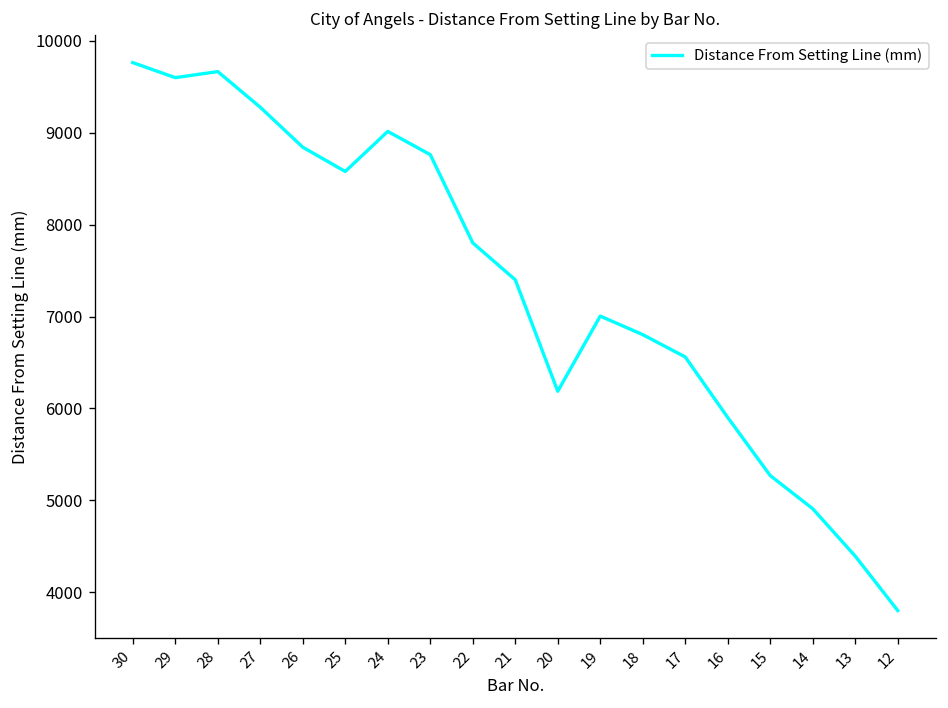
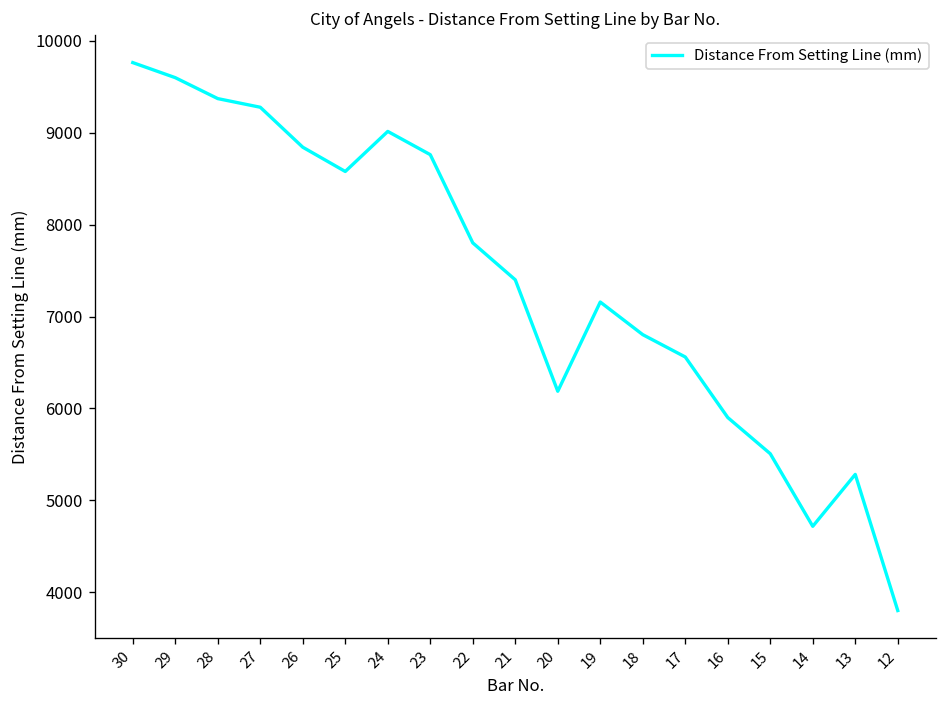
  {
    "30": 9800,
    "29": 9600,
-   "28": 9700,
+   "28": 9400,
    "27": 9300,
    "26": 8800,
    "25": 8600,
    "24": 9000,
    "23": 8800,
    "22": 7800,
    "21": 7400,
    "20": 6200,
-   "19": 7000,
+   "19": 7200,
    "18": 6800,
    "17": 6600,
    "16": 5900,
-   "15": 5300,
-   "14": 4900,
-   "13": 4400,
+   "15": 5500,
+   "14": 4700,
+   "13": 5300,
    "12": 3800
  }
